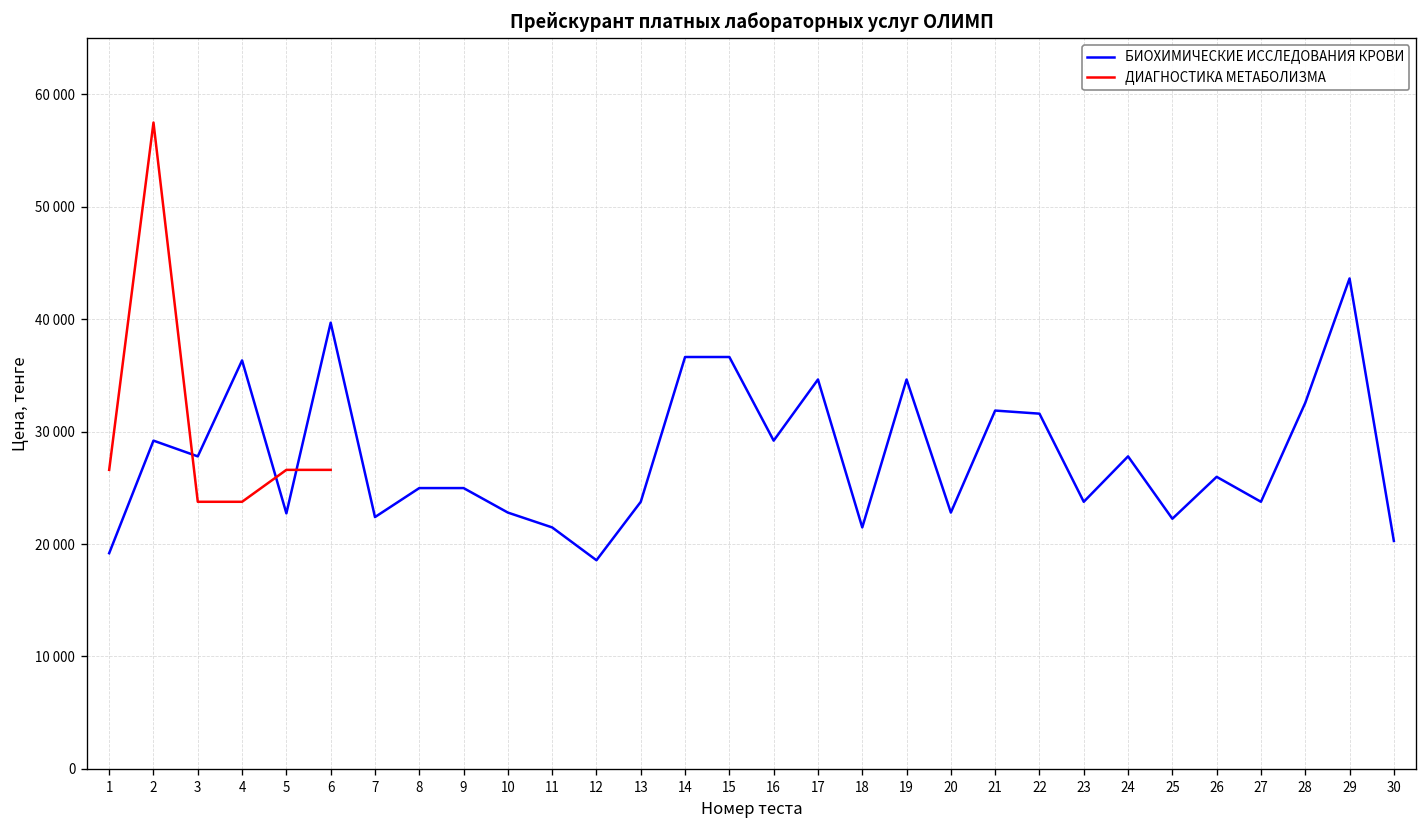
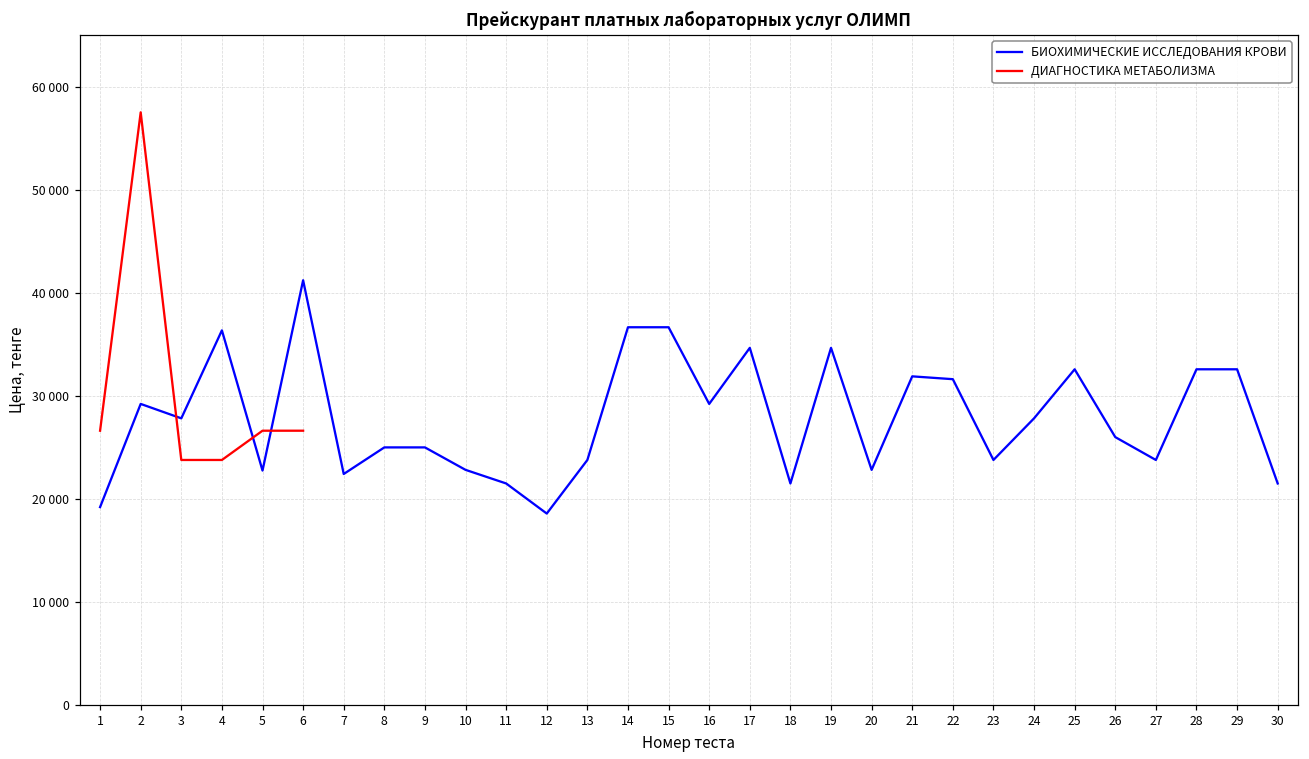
  {
    "БИОХИМИЧЕСКИЕ ИССЛЕДОВАНИЯ КРОВИ": {
      "1": 19000,
      "2": 29000,
      "3": 28000,
      "4": 36000,
      "5": 23000,
-     "6": 40000,
+     "6": 41000,
      "7": 22000,
      "8": 25000,
      "9": 25000,
      "10": 23000,
      "11": 21000,
      "12": 19000,
      "13": 24000,
      "14": 37000,
      "15": 37000,
      "16": 29000,
      "17": 35000,
      "18": 21000,
      "19": 35000,
      "20": 23000,
      "21": 32000,
      "22": 32000,
      "23": 24000,
      "24": 28000,
-     "25": 22000,
+     "25": 33000,
      "26": 26000,
      "27": 24000,
      "28": 33000,
-     "29": 44000,
-     "30": 20000
+     "29": 33000,
+     "30": 21000
    },
    "ДИАГНОСТИКА МЕТАБОЛИЗМА": {
      "1": 27000,
      "2": 58000,
      "3": 24000,
      "4": 24000,
      "5": 27000,
      "6": 27000
    }
  }
